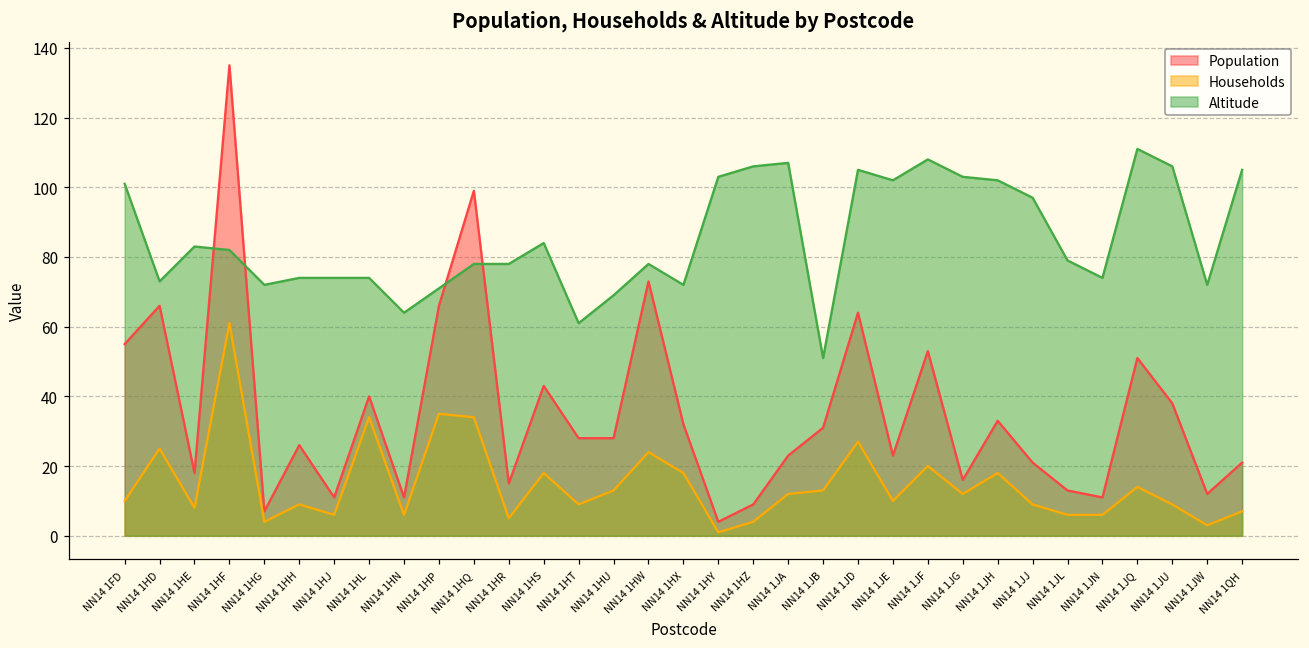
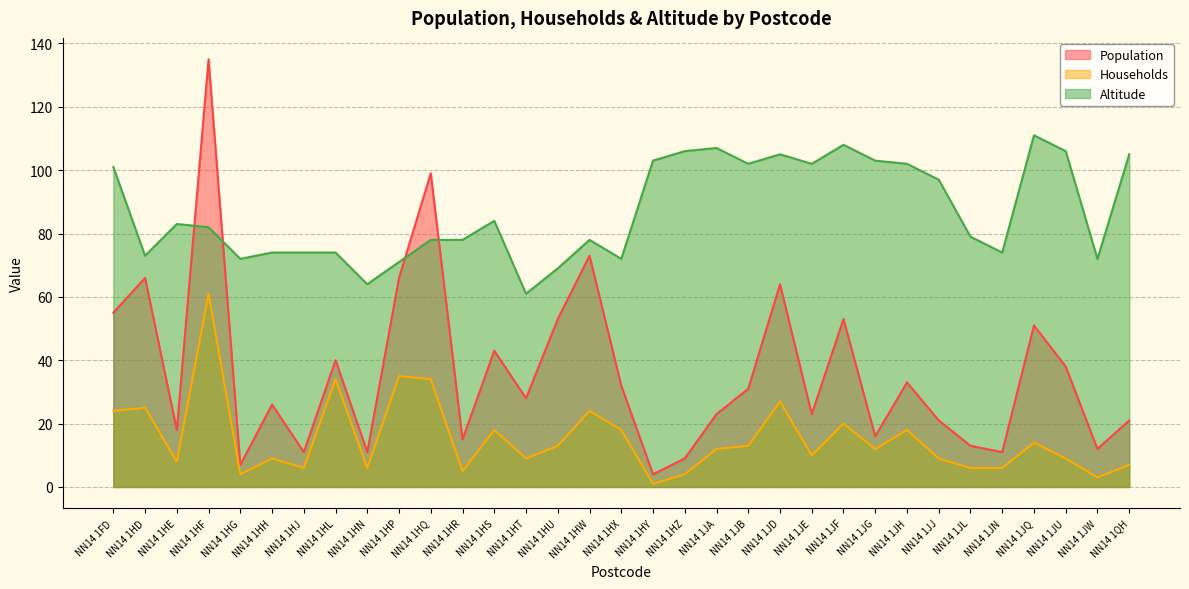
  {
    "Population": {
      "NN14 1FD": 55,
      "NN14 1HD": 66,
      "NN14 1HE": 18,
      "NN14 1HF": 135,
      "NN14 1HG": 7,
      "NN14 1HH": 26,
      "NN14 1HJ": 11,
      "NN14 1HL": 40,
      "NN14 1HN": 11,
      "NN14 1HP": 66,
      "NN14 1HQ": 99,
      "NN14 1HR": 15,
      "NN14 1HS": 43,
      "NN14 1HT": 28,
-     "NN14 1HU": 28,
+     "NN14 1HU": 53,
      "NN14 1HW": 73,
      "NN14 1HX": 32,
      "NN14 1HY": 4,
      "NN14 1HZ": 9,
      "NN14 1JA": 23,
      "NN14 1JB": 31,
      "NN14 1JD": 64,
      "NN14 1JE": 23,
      "NN14 1JF": 53,
      "NN14 1JG": 16,
      "NN14 1JH": 33,
      "NN14 1JJ": 21,
      "NN14 1JL": 13,
      "NN14 1JN": 11,
      "NN14 1JQ": 51,
      "NN14 1JU": 38,
      "NN14 1JW": 12,
      "NN14 1QH": 21
    },
    "Households": {
-     "NN14 1FD": 10,
+     "NN14 1FD": 24,
      "NN14 1HD": 25,
      "NN14 1HE": 8,
      "NN14 1HF": 61,
      "NN14 1HG": 4,
      "NN14 1HH": 9,
      "NN14 1HJ": 6,
      "NN14 1HL": 34,
      "NN14 1HN": 6,
      "NN14 1HP": 35,
      "NN14 1HQ": 34,
      "NN14 1HR": 5,
      "NN14 1HS": 18,
      "NN14 1HT": 9,
      "NN14 1HU": 13,
      "NN14 1HW": 24,
      "NN14 1HX": 18,
      "NN14 1HY": 1,
      "NN14 1HZ": 4,
      "NN14 1JA": 12,
      "NN14 1JB": 13,
      "NN14 1JD": 27,
      "NN14 1JE": 10,
      "NN14 1JF": 20,
      "NN14 1JG": 12,
      "NN14 1JH": 18,
      "NN14 1JJ": 9,
      "NN14 1JL": 6,
      "NN14 1JN": 6,
      "NN14 1JQ": 14,
      "NN14 1JU": 9,
      "NN14 1JW": 3,
      "NN14 1QH": 7
    },
    "Altitude": {
      "NN14 1FD": 101,
      "NN14 1HD": 73,
      "NN14 1HE": 83,
      "NN14 1HF": 82,
      "NN14 1HG": 72,
      "NN14 1HH": 74,
      "NN14 1HJ": 74,
      "NN14 1HL": 74,
      "NN14 1HN": 64,
      "NN14 1HP": 71,
      "NN14 1HQ": 78,
      "NN14 1HR": 78,
      "NN14 1HS": 84,
      "NN14 1HT": 61,
      "NN14 1HU": 69,
      "NN14 1HW": 78,
      "NN14 1HX": 72,
      "NN14 1HY": 103,
      "NN14 1HZ": 106,
      "NN14 1JA": 107,
-     "NN14 1JB": 51,
+     "NN14 1JB": 102,
      "NN14 1JD": 105,
      "NN14 1JE": 102,
      "NN14 1JF": 108,
      "NN14 1JG": 103,
      "NN14 1JH": 102,
      "NN14 1JJ": 97,
      "NN14 1JL": 79,
      "NN14 1JN": 74,
      "NN14 1JQ": 111,
      "NN14 1JU": 106,
      "NN14 1JW": 72,
      "NN14 1QH": 105
    }
  }
